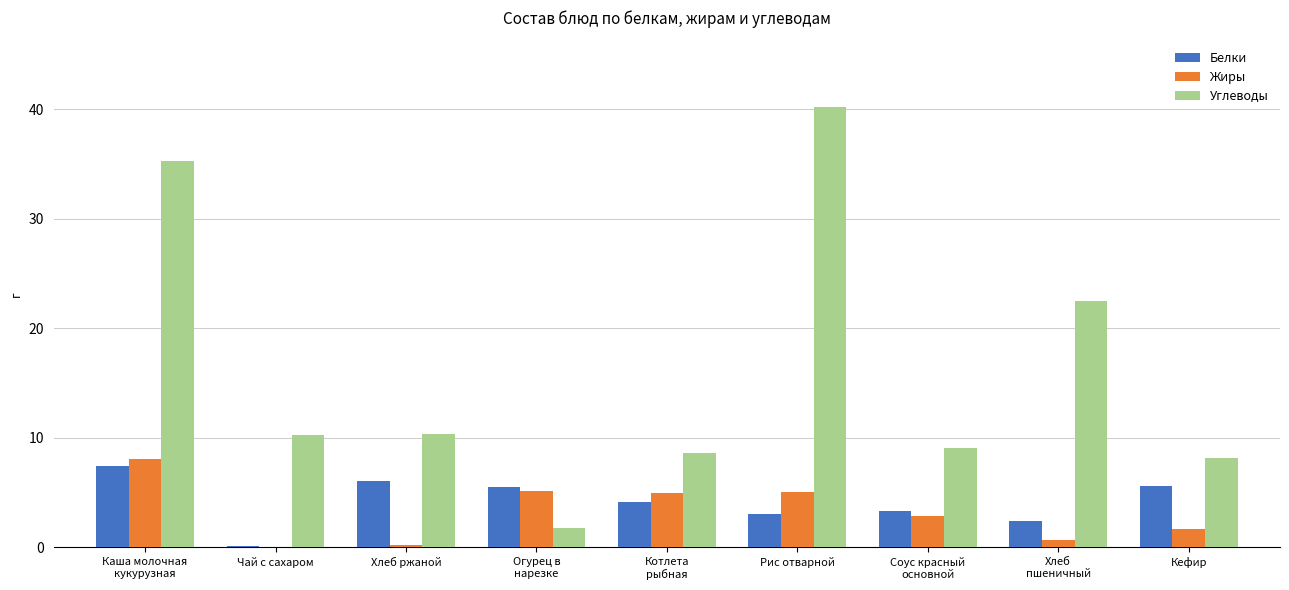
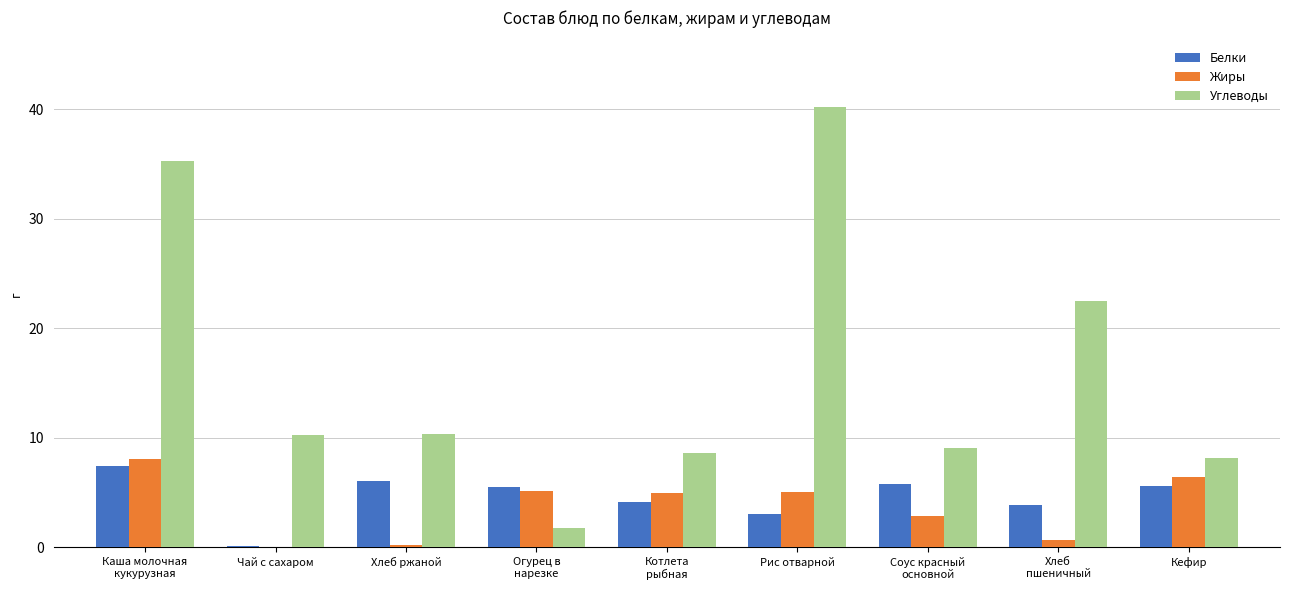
  {
    "Белки": {
      "Каша молочная кукурузная": 7.4,
      "Хлеб ржаной": 6.0,
      "Огурец в нарезке": 5.5,
      "Котлета рыбная": 4.1,
      "Рис отварной": 3.0,
-     "Соус красный основной": 3.3,
-     "Хлеб пшеничный": 2.4,
+     "Соус красный основной": 5.8,
+     "Хлеб пшеничный": 3.9,
      "Кефир": 5.6
    },
    "Жиры": {
      "Каша молочная кукурузная": 8.1,
      "Чай с сахаром": 0.0,
      "Хлеб ржаной": 0.3,
      "Огурец в нарезке": 5.1,
      "Котлета рыбная": 5.0,
      "Рис отварной": 5.1,
      "Соус красный основной": 2.9,
      "Хлеб пшеничный": 0.7,
-     "Кефир": 1.7
+     "Кефир": 6.4
    },
    "Углеводы": {
      "Каша молочная кукурузная": 35.3,
      "Чай с сахаром": 10.2,
      "Хлеб ржаной": 10.3,
      "Огурец в нарезке": 1.8,
      "Котлета рыбная": 8.6,
      "Рис отварной": 40.3,
      "Соус красный основной": 9.1,
      "Хлеб пшеничный": 22.5,
      "Кефир": 8.2
    }
  }
